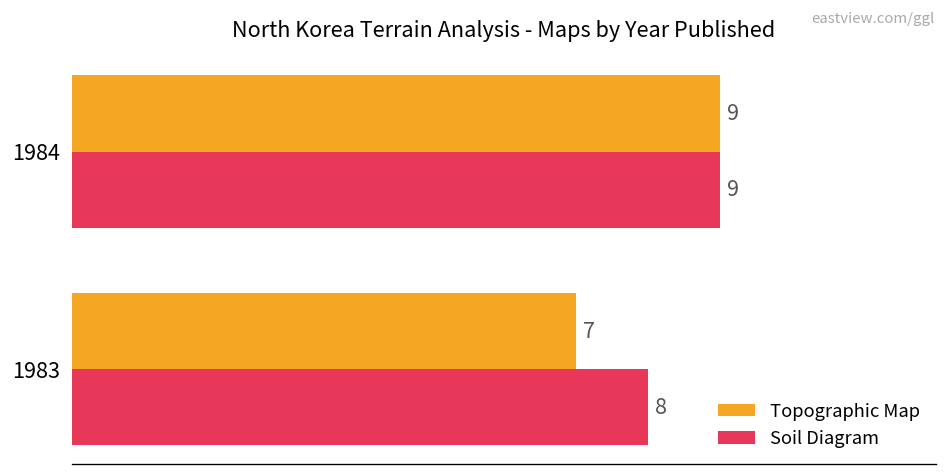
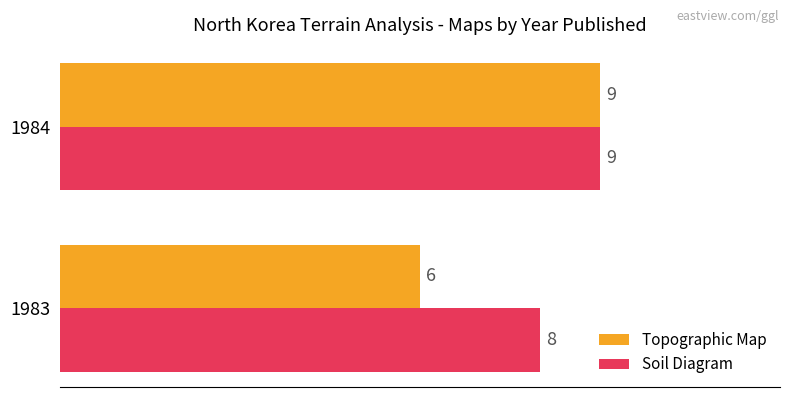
  {
    "Topographic Map": {
      "1984": 9,
-     "1983": 7
+     "1983": 6
    },
    "Soil Diagram": {
      "1984": 9,
      "1983": 8
    }
  }
